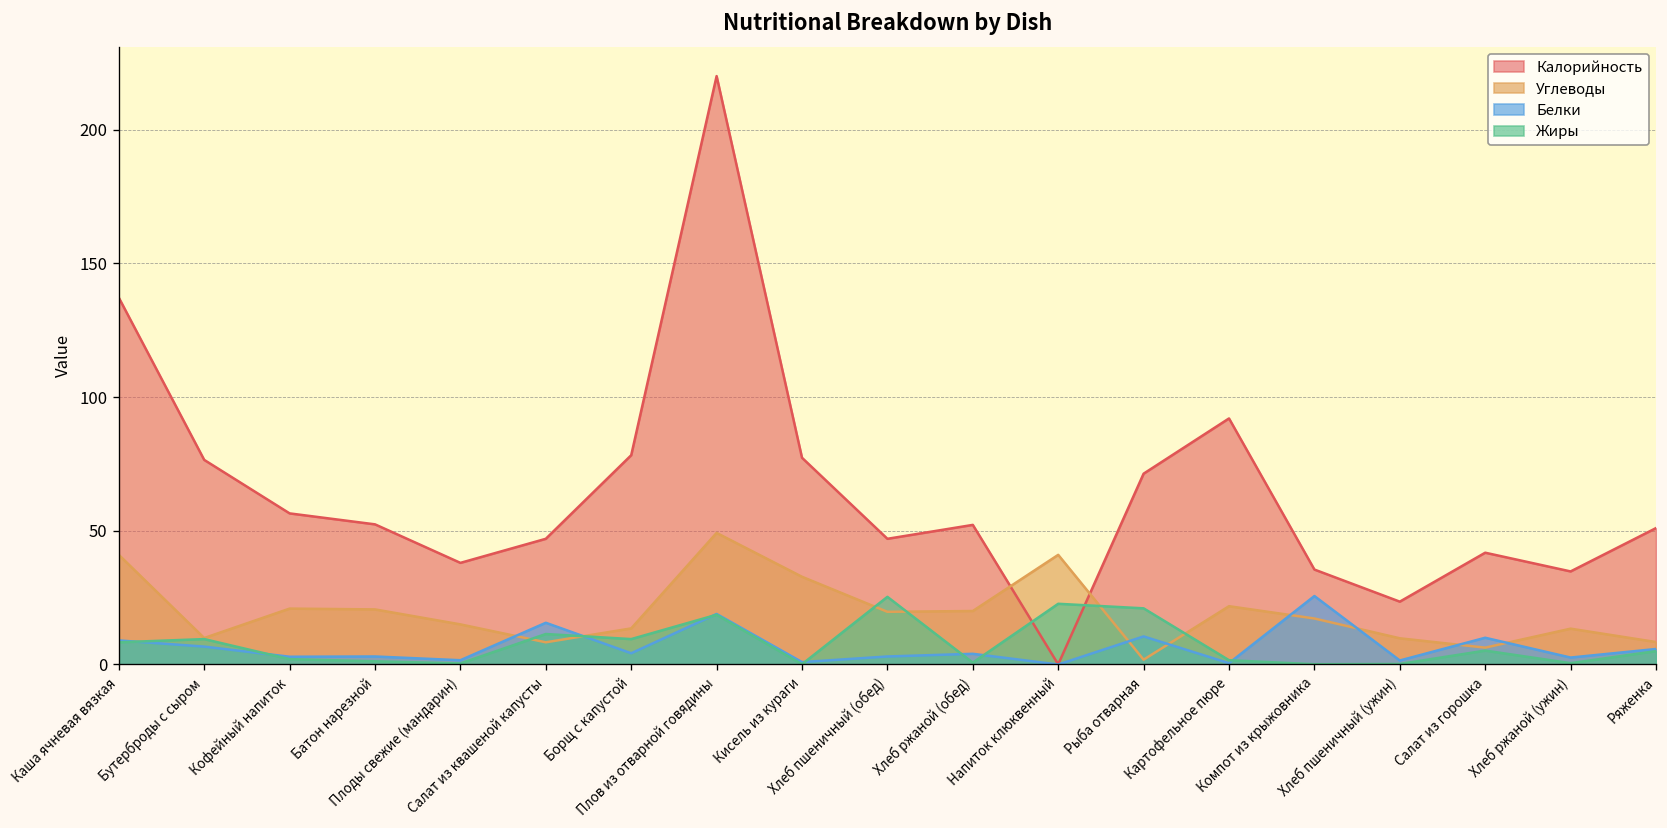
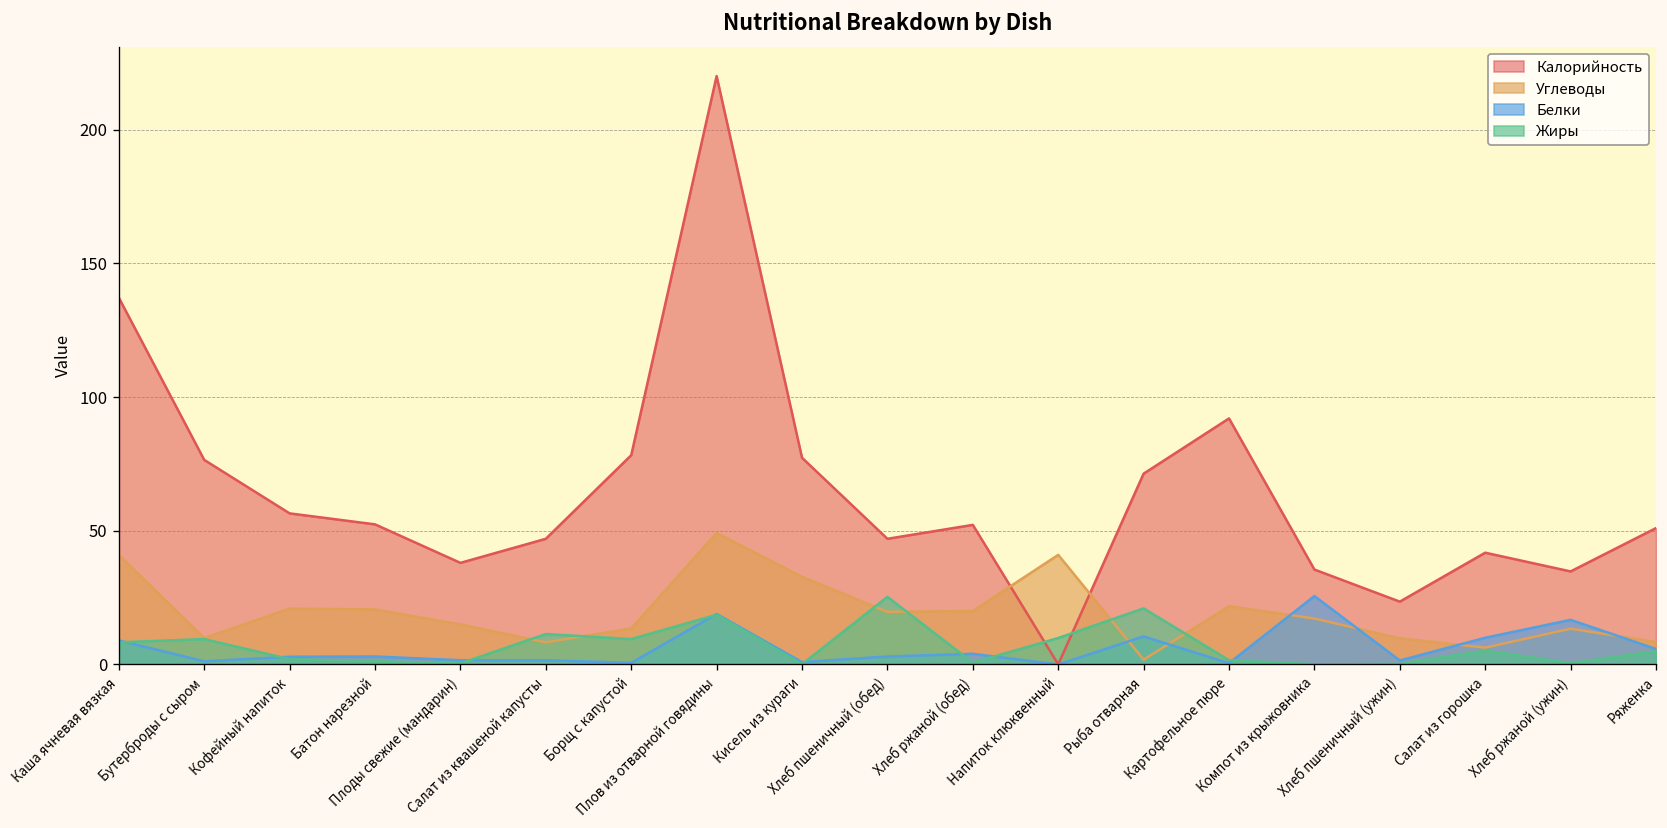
  {
    "Белки": {
-     "Бутерброды с сыром": 7,
+     "Бутерброды с сыром": 1,
      "Батон нарезной": 3,
      "Плоды свежие (мандарин)": 2,
-     "Салат из квашеной капусты": 16,
-     "Борщ с капустой": 4,
+     "Салат из квашеной капусты": 2,
+     "Борщ с капустой": 1,
      "Хлеб пшеничный (обед)": 3,
      "Хлеб ржаной (обед)": 4,
      "Рыба отварная": 11,
      "Компот из крыжовника": 26,
      "Хлеб пшеничный (ужин)": 2,
      "Салат из горошка": 10,
-     "Хлеб ржаной (ужин)": 3
+     "Хлеб ржаной (ужин)": 17
    },
    "Жиры": {
      "Батон нарезной": 1,
      "Плоды свежие (мандарин)": 0,
      "Салат из квашеной капусты": 11,
      "Борщ с капустой": 10,
      "Хлеб пшеничный (обед)": 25,
      "Хлеб ржаной (обед)": 1,
-     "Напиток клюквенный": 23,
+     "Напиток клюквенный": 10,
      "Рыба отварная": 21,
      "Компот из крыжовника": 0,
      "Хлеб пшеничный (ужин)": 0,
      "Хлеб ржаной (ужин)": 1
    }
  }
